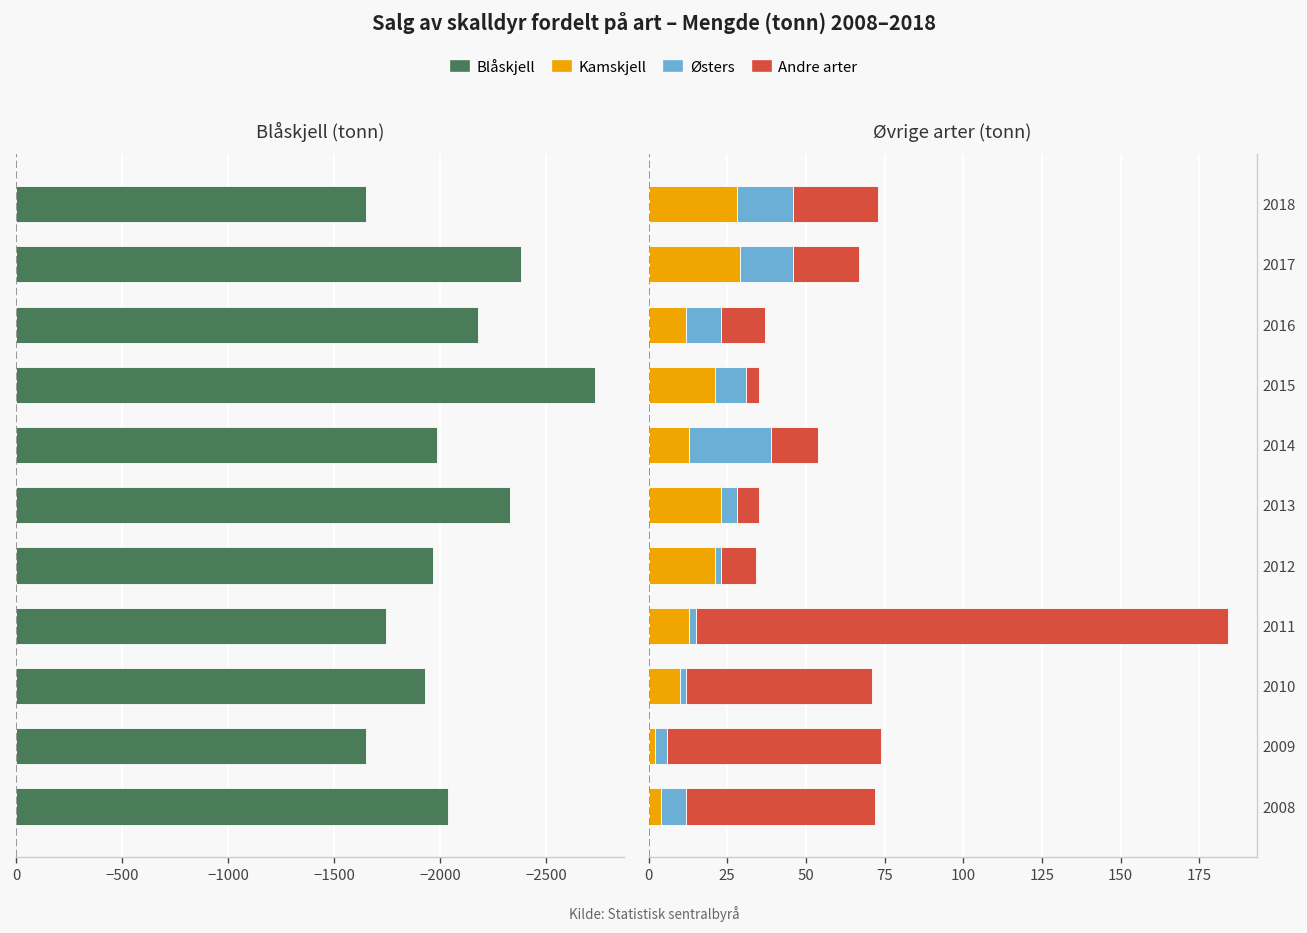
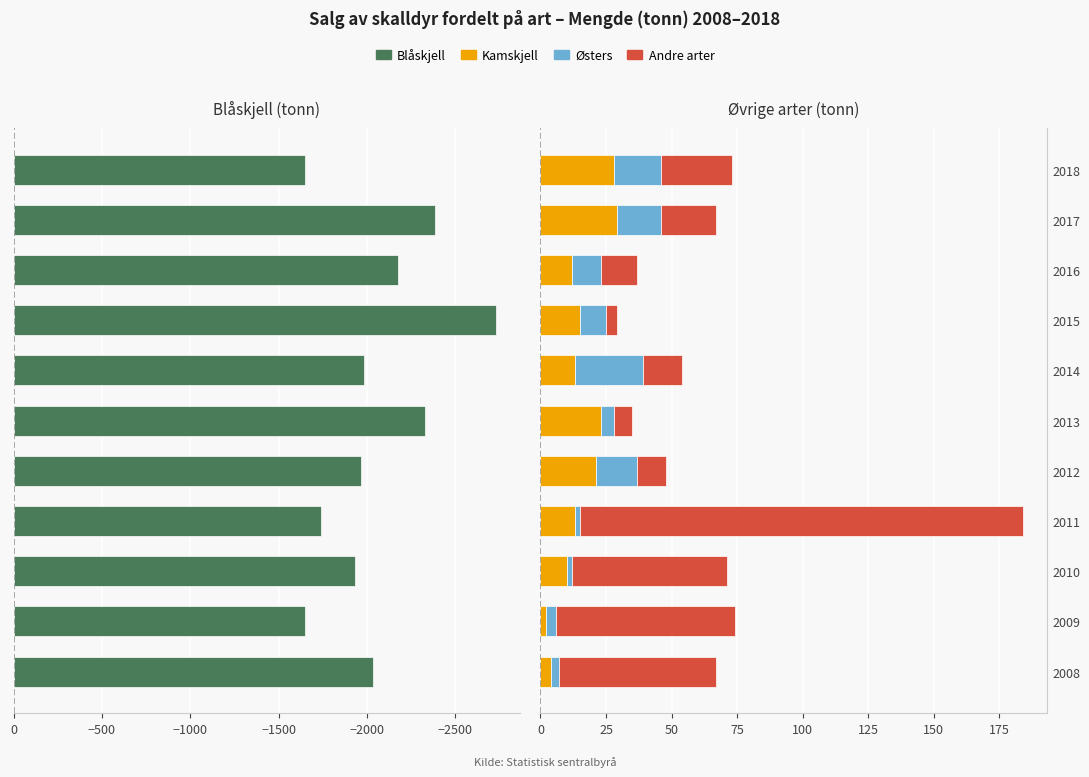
  {
    "Øvrige arter (tonn)": {
      "Kamskjell": {
        "2018": 28,
        "2017": 29,
        "2016": 12,
-       "2015": 21,
+       "2015": 15,
        "2014": 13,
        "2013": 23,
        "2012": 21,
        "2011": 13,
        "2010": 10,
        "2009": 2,
        "2008": 4
      },
      "Østers": {
        "2018": 18,
        "2017": 17,
        "2016": 11,
        "2015": 10,
        "2014": 26,
        "2013": 5,
-       "2012": 2,
+       "2012": 16,
        "2011": 2,
        "2010": 2,
        "2009": 4,
-       "2008": 8
+       "2008": 3
      },
      "Andre arter": {
        "2018": 27,
        "2017": 21,
        "2016": 14,
        "2015": 4,
        "2014": 15,
        "2013": 7,
        "2012": 11,
        "2011": 169,
        "2010": 59,
        "2009": 68,
        "2008": 60
      }
    }
  }
